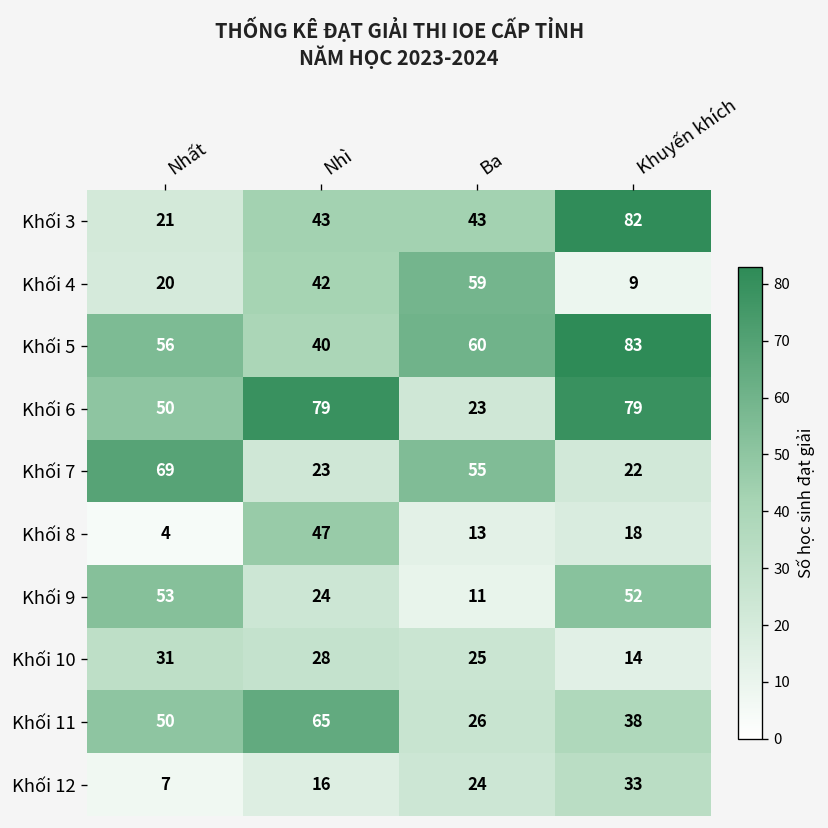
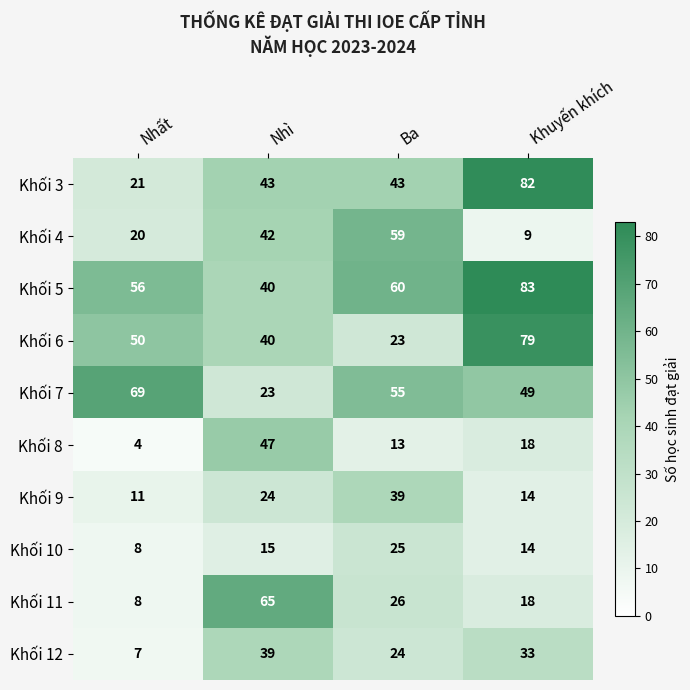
  {
    "Khối 3": {
      "Nhất": 21,
      "Nhì": 43,
      "Ba": 43,
      "Khuyến khích": 82
    },
    "Khối 4": {
      "Nhất": 20,
      "Nhì": 42,
      "Ba": 59,
      "Khuyến khích": 9
    },
    "Khối 5": {
      "Nhất": 56,
      "Nhì": 40,
      "Ba": 60,
      "Khuyến khích": 83
    },
    "Khối 6": {
      "Nhất": 50,
-     "Nhì": 79,
+     "Nhì": 40,
      "Ba": 23,
      "Khuyến khích": 79
    },
    "Khối 7": {
      "Nhất": 69,
      "Nhì": 23,
      "Ba": 55,
-     "Khuyến khích": 22
+     "Khuyến khích": 49
    },
    "Khối 8": {
      "Nhất": 4,
      "Nhì": 47,
      "Ba": 13,
      "Khuyến khích": 18
    },
    "Khối 9": {
-     "Nhất": 53,
+     "Nhất": 11,
      "Nhì": 24,
-     "Ba": 11,
-     "Khuyến khích": 52
+     "Ba": 39,
+     "Khuyến khích": 14
    },
    "Khối 10": {
-     "Nhất": 31,
-     "Nhì": 28,
+     "Nhất": 8,
+     "Nhì": 15,
      "Ba": 25,
      "Khuyến khích": 14
    },
    "Khối 11": {
-     "Nhất": 50,
+     "Nhất": 8,
      "Nhì": 65,
      "Ba": 26,
-     "Khuyến khích": 38
+     "Khuyến khích": 18
    },
    "Khối 12": {
      "Nhất": 7,
-     "Nhì": 16,
+     "Nhì": 39,
      "Ba": 24,
      "Khuyến khích": 33
    }
  }
